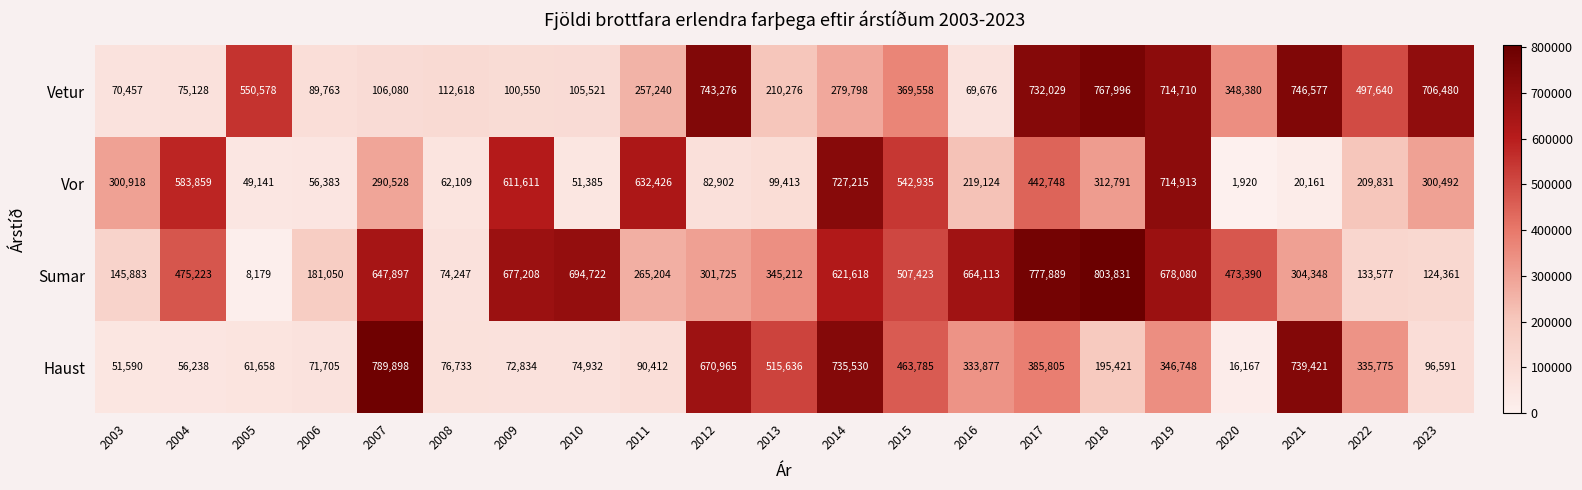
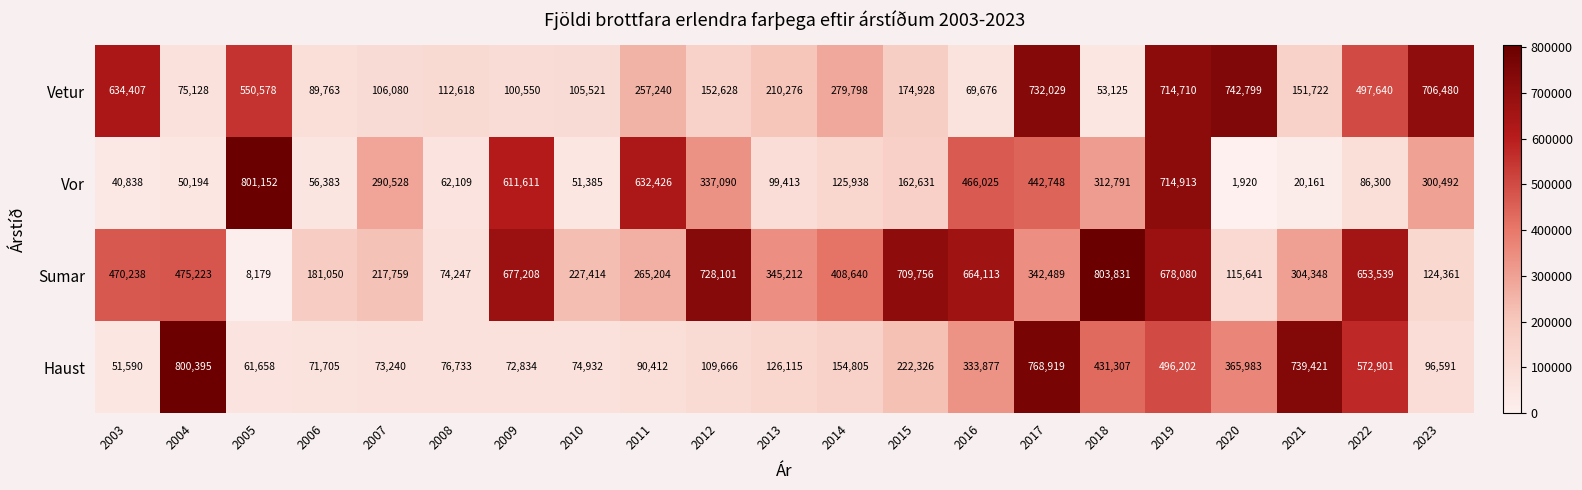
  {
    "Vetur": {
-     "2003": "70,457",
+     "2003": "634,407",
      "2004": "75,128",
      "2005": "550,578",
      "2006": "89,763",
      "2007": "106,080",
      "2008": "112,618",
      "2009": "100,550",
      "2010": "105,521",
      "2011": "257,240",
-     "2012": "743,276",
+     "2012": "152,628",
      "2013": "210,276",
      "2014": "279,798",
-     "2015": "369,558",
+     "2015": "174,928",
      "2016": "69,676",
      "2017": "732,029",
-     "2018": "767,996",
+     "2018": "53,125",
      "2019": "714,710",
-     "2020": "348,380",
-     "2021": "746,577",
+     "2020": "742,799",
+     "2021": "151,722",
      "2022": "497,640",
      "2023": "706,480"
    },
    "Vor": {
-     "2003": "300,918",
-     "2004": "583,859",
-     "2005": "49,141",
+     "2003": "40,838",
+     "2004": "50,194",
+     "2005": "801,152",
      "2006": "56,383",
      "2007": "290,528",
      "2008": "62,109",
      "2009": "611,611",
      "2010": "51,385",
      "2011": "632,426",
-     "2012": "82,902",
+     "2012": "337,090",
      "2013": "99,413",
-     "2014": "727,215",
-     "2015": "542,935",
-     "2016": "219,124",
+     "2014": "125,938",
+     "2015": "162,631",
+     "2016": "466,025",
      "2017": "442,748",
      "2018": "312,791",
      "2019": "714,913",
      "2020": "1,920",
      "2021": "20,161",
-     "2022": "209,831",
+     "2022": "86,300",
      "2023": "300,492"
    },
    "Sumar": {
-     "2003": "145,883",
+     "2003": "470,238",
      "2004": "475,223",
      "2005": "8,179",
      "2006": "181,050",
-     "2007": "647,897",
+     "2007": "217,759",
      "2008": "74,247",
      "2009": "677,208",
-     "2010": "694,722",
+     "2010": "227,414",
      "2011": "265,204",
-     "2012": "301,725",
+     "2012": "728,101",
      "2013": "345,212",
-     "2014": "621,618",
-     "2015": "507,423",
+     "2014": "408,640",
+     "2015": "709,756",
      "2016": "664,113",
-     "2017": "777,889",
+     "2017": "342,489",
      "2018": "803,831",
      "2019": "678,080",
-     "2020": "473,390",
+     "2020": "115,641",
      "2021": "304,348",
-     "2022": "133,577",
+     "2022": "653,539",
      "2023": "124,361"
    },
    "Haust": {
      "2003": "51,590",
-     "2004": "56,238",
+     "2004": "800,395",
      "2005": "61,658",
      "2006": "71,705",
-     "2007": "789,898",
+     "2007": "73,240",
      "2008": "76,733",
      "2009": "72,834",
      "2010": "74,932",
      "2011": "90,412",
-     "2012": "670,965",
-     "2013": "515,636",
-     "2014": "735,530",
-     "2015": "463,785",
+     "2012": "109,666",
+     "2013": "126,115",
+     "2014": "154,805",
+     "2015": "222,326",
      "2016": "333,877",
-     "2017": "385,805",
-     "2018": "195,421",
-     "2019": "346,748",
-     "2020": "16,167",
+     "2017": "768,919",
+     "2018": "431,307",
+     "2019": "496,202",
+     "2020": "365,983",
      "2021": "739,421",
-     "2022": "335,775",
+     "2022": "572,901",
      "2023": "96,591"
    }
  }
